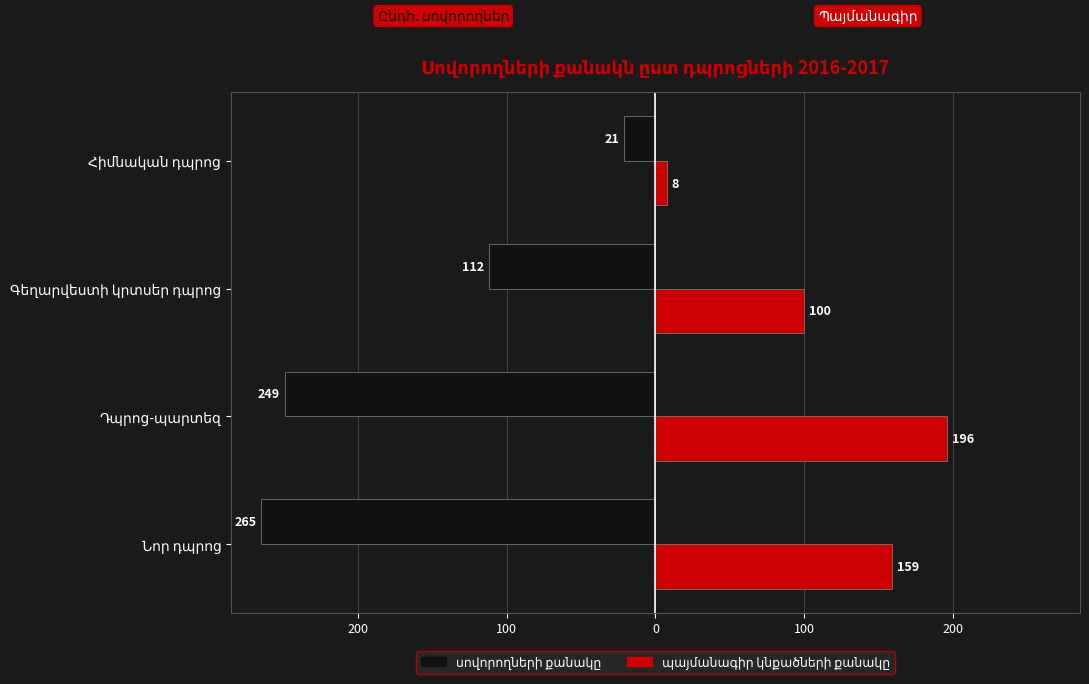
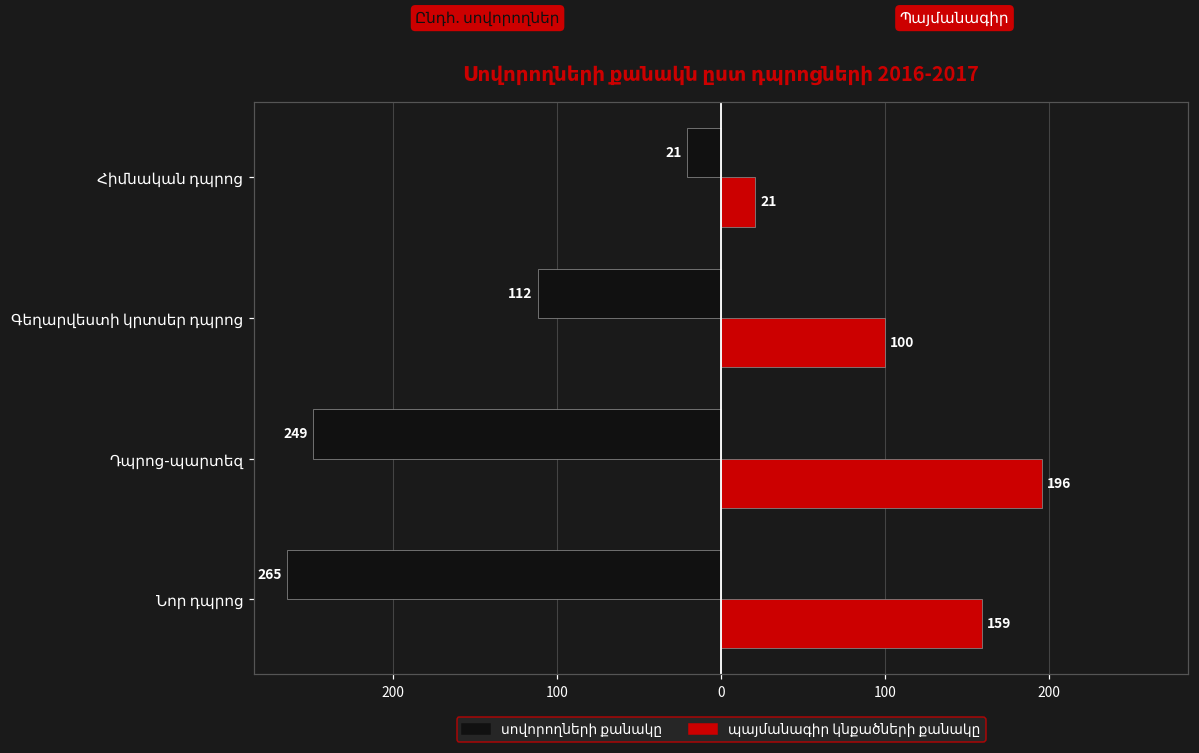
  {
    "պայմանագիր կնքածների քանակը": {
-     "Հիմնական դպրոց": 8,
+     "Հիմնական դպրոց": 21,
      "Գեղարվեստի կրտսեր դպրոց": 100,
      "Դպրոց-պարտեզ": 196,
      "Նոր դպրոց": 159
    }
  }
